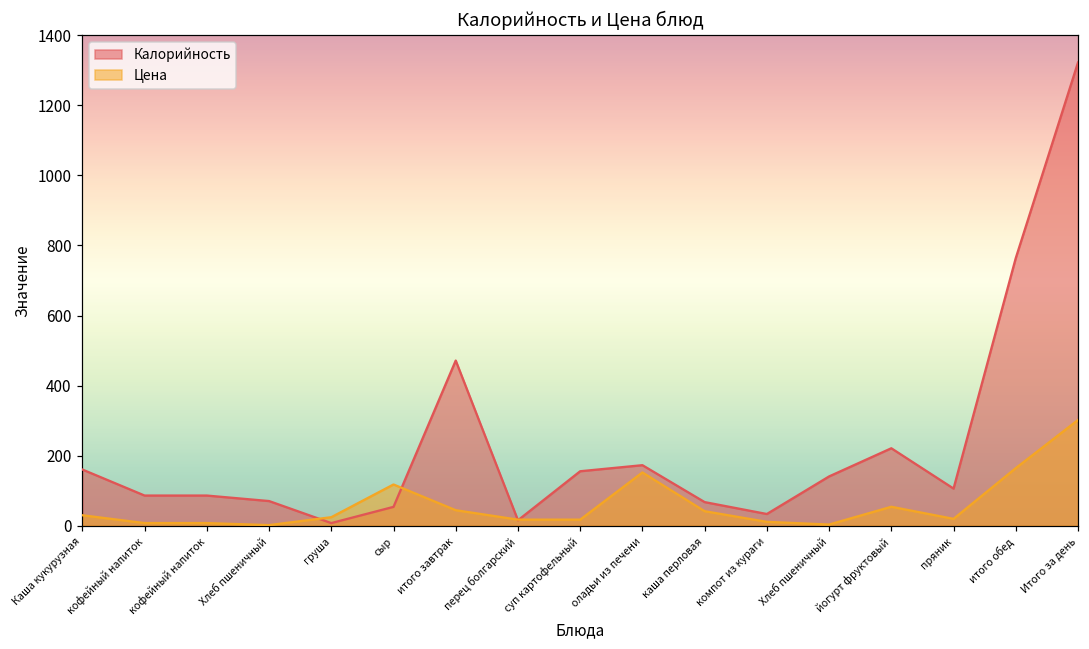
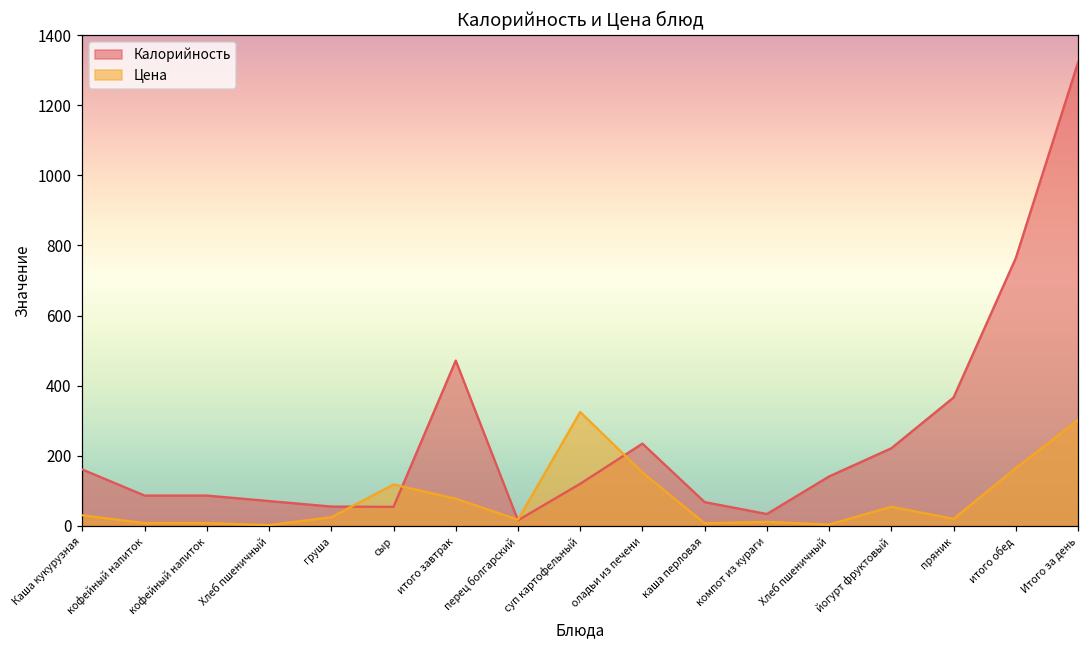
  {
    "Калорийность": {
      "Каша кукурузная": 160,
-     "груша": 10,
+     "груша": 50,
      "сыр": 50,
      "итого завтрак": 470,
-     "суп картофельный": 160,
-     "оладьи из печени": 170,
+     "суп картофельный": 120,
+     "оладьи из печени": 230,
      "каша перловая": 70,
      "компот из кураги": 30,
      "йогурт фруктовый": 220,
-     "пряник": 110,
+     "пряник": 370,
      "итого обед": 760,
      "Итого за день": 1320
    },
    "Цена": {
      "Каша кукурузная": 30,
      "груша": 20,
      "сыр": 120,
-     "итого завтрак": 40,
-     "суп картофельный": 20,
+     "итого завтрак": 80,
+     "суп картофельный": 320,
      "оладьи из печени": 150,
-     "каша перловая": 40,
+     "каша перловая": 10,
      "компот из кураги": 10,
      "йогурт фруктовый": 50,
      "пряник": 20,
      "итого обед": 160,
      "Итого за день": 300
    }
  }
